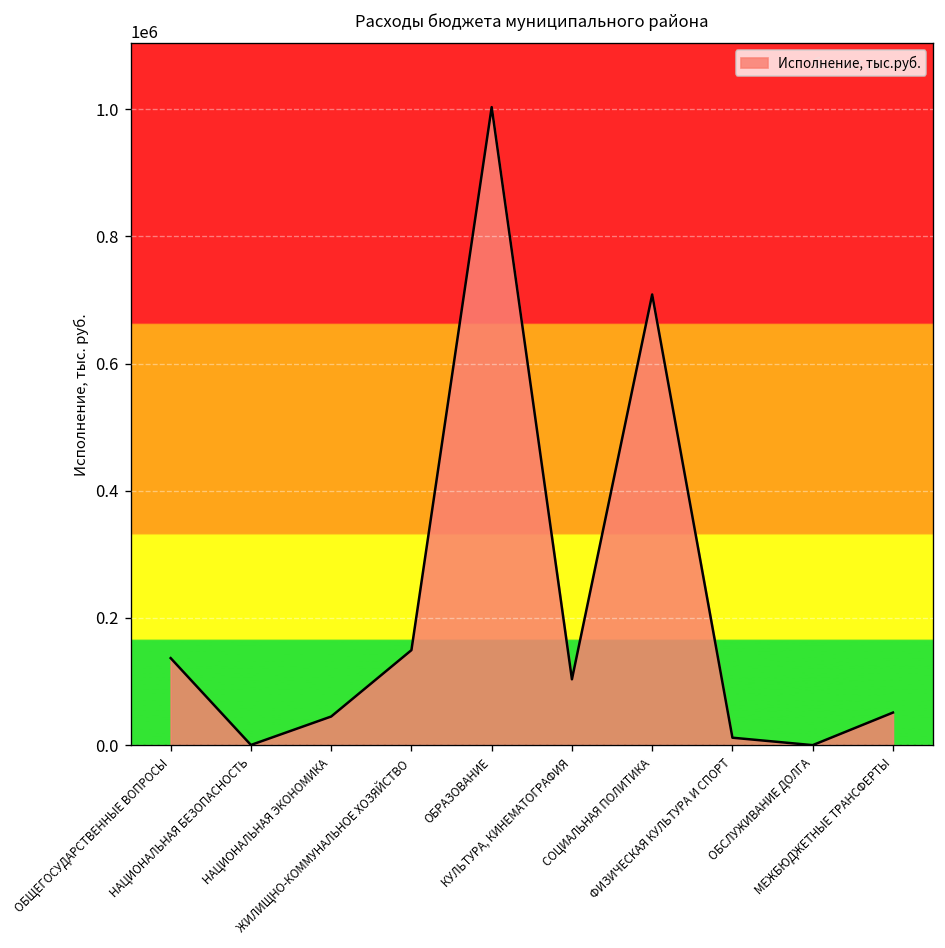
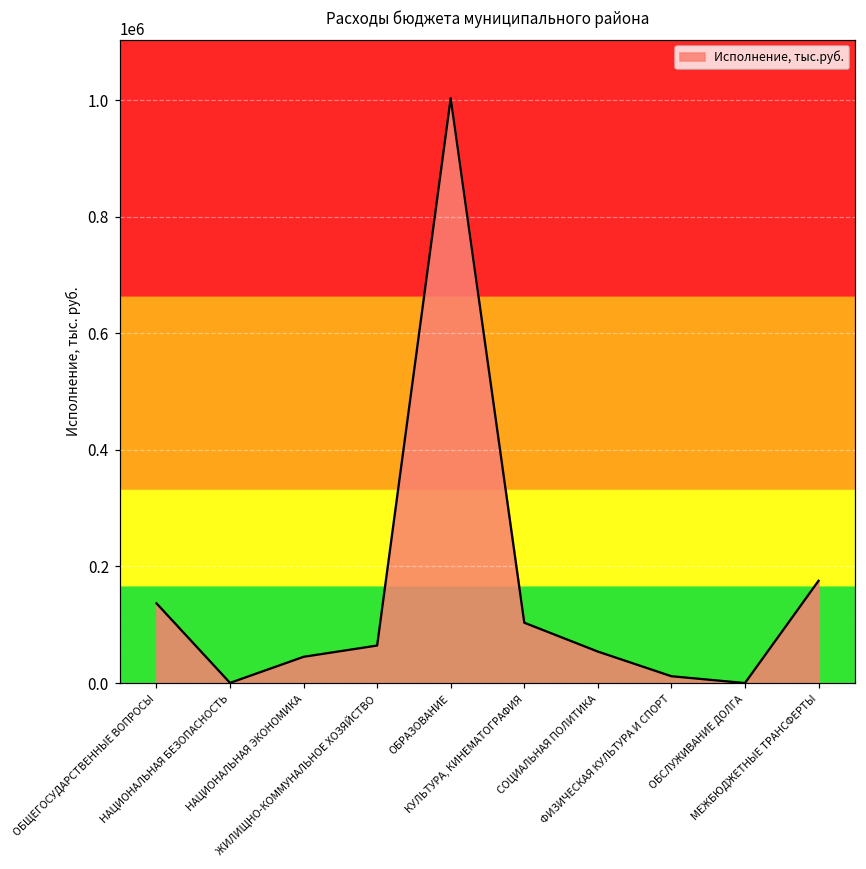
  {
    "ОБЩЕГОСУДАРСТВЕННЫЕ ВОПРОСЫ": 140000,
    "НАЦИОНАЛЬНАЯ БЕЗОПАСНОСТЬ": 0,
    "НАЦИОНАЛЬНАЯ ЭКОНОМИКА": 50000,
-   "ЖИЛИЩНО-КОММУНАЛЬНОЕ ХОЗЯЙСТВО": 150000,
+   "ЖИЛИЩНО-КОММУНАЛЬНОЕ ХОЗЯЙСТВО": 60000,
    "ОБРАЗОВАНИЕ": 1000000,
    "КУЛЬТУРА, КИНЕМАТОГРАФИЯ": 100000,
-   "СОЦИАЛЬНАЯ ПОЛИТИКА": 710000,
+   "СОЦИАЛЬНАЯ ПОЛИТИКА": 50000,
    "ФИЗИЧЕСКАЯ КУЛЬТУРА И СПОРТ": 10000,
    "ОБСЛУЖИВАНИЕ ДОЛГА": 0,
-   "МЕЖБЮДЖЕТНЫЕ ТРАНСФЕРТЫ": 50000
+   "МЕЖБЮДЖЕТНЫЕ ТРАНСФЕРТЫ": 180000
  }
